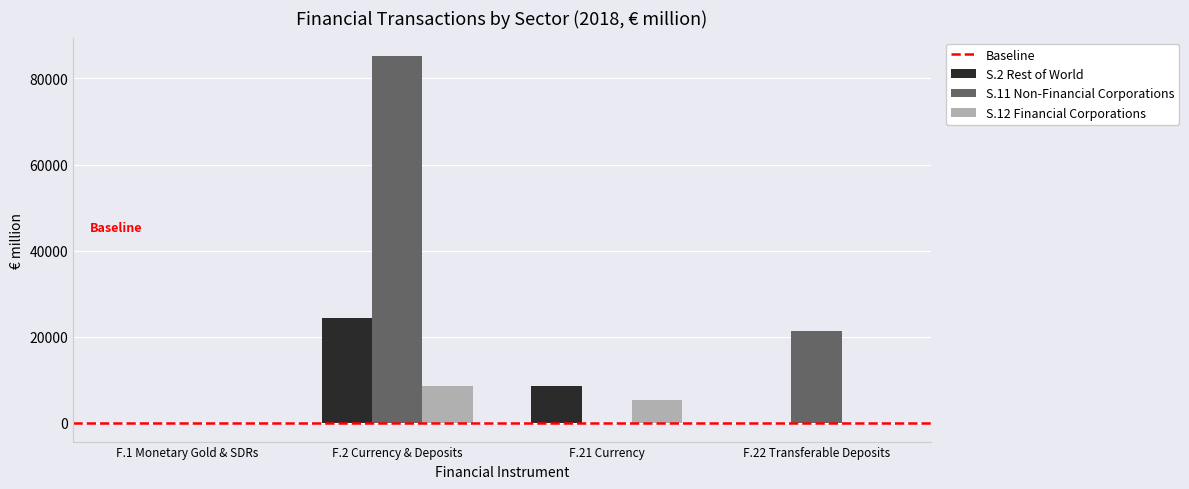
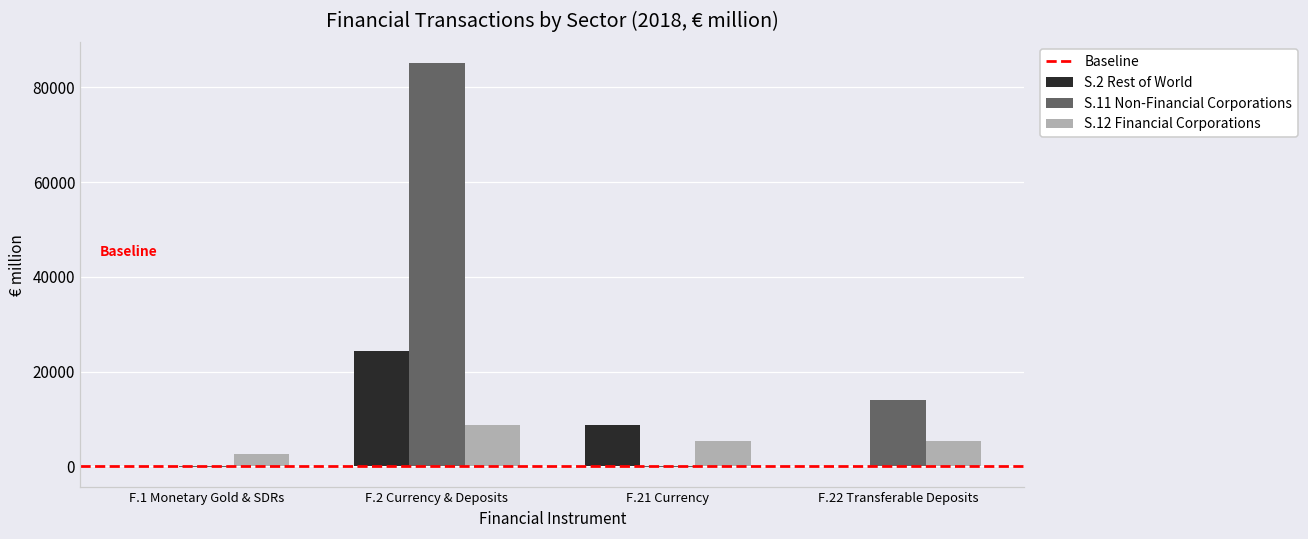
  {
    "S.2 Rest of World": {
      "F.2 Currency & Deposits": 24000,
      "F.21 Currency": 9000
    },
    "S.11 Non-Financial Corporations": {
      "F.2 Currency & Deposits": 85000,
-     "F.22 Transferable Deposits": 21000
+     "F.22 Transferable Deposits": 14000
    },
    "S.12 Financial Corporations": {
-     "F.1 Monetary Gold & SDRs": 0,
+     "F.1 Monetary Gold & SDRs": 3000,
      "F.2 Currency & Deposits": 9000,
      "F.21 Currency": 5000,
-     "F.22 Transferable Deposits": 0
+     "F.22 Transferable Deposits": 5000
    }
  }
